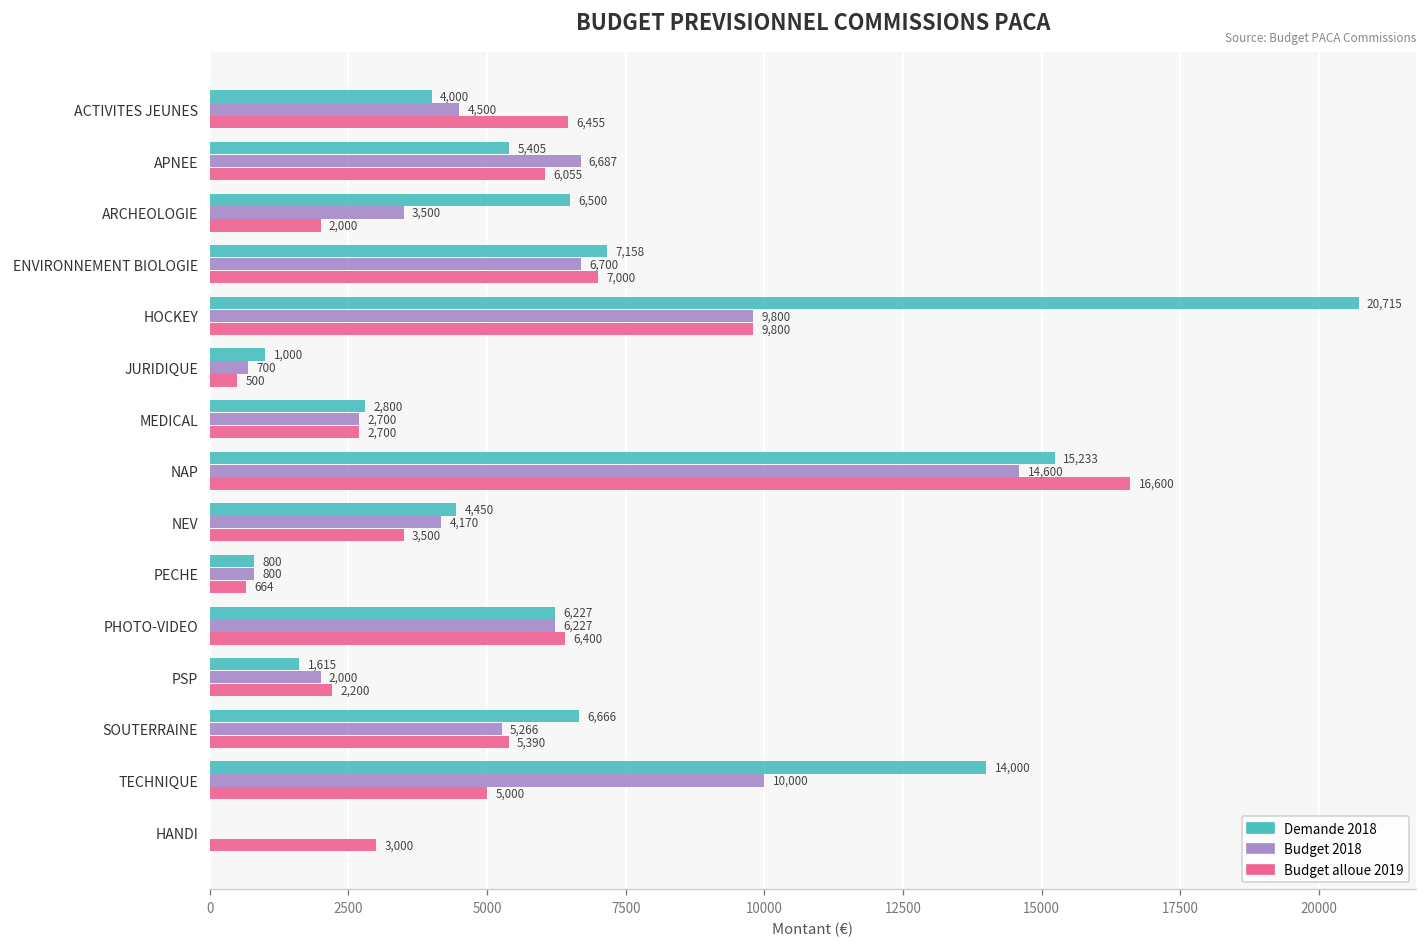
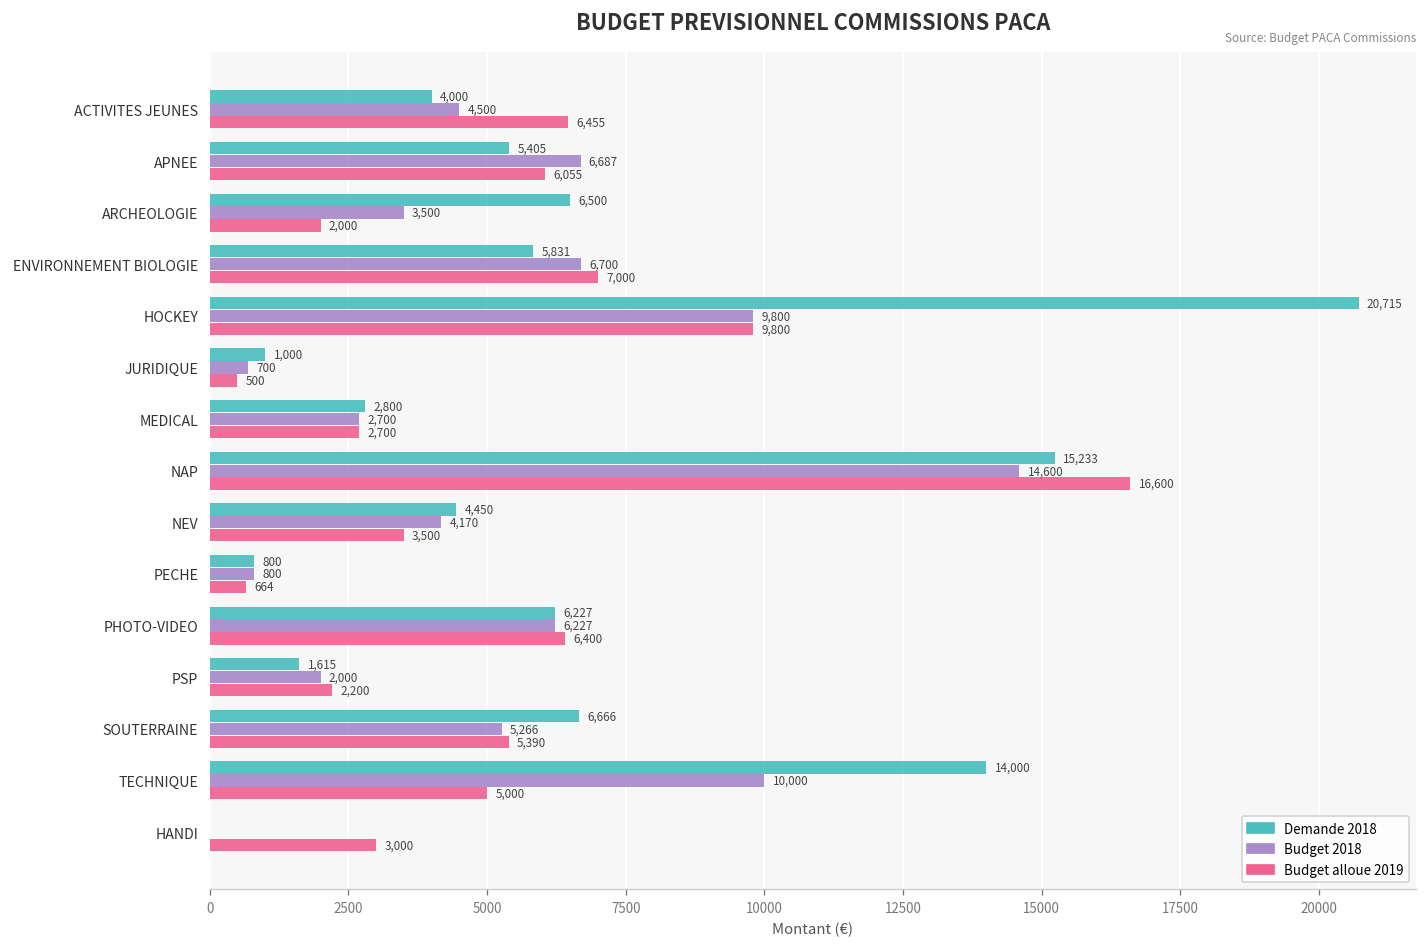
  {
    "Demande 2018": {
      "ACTIVITES JEUNES": "4,000",
      "APNEE": "5,405",
      "ARCHEOLOGIE": "6,500",
-     "ENVIRONNEMENT BIOLOGIE": "7,158",
+     "ENVIRONNEMENT BIOLOGIE": "5,831",
      "HOCKEY": "20,715",
      "JURIDIQUE": "1,000",
      "MEDICAL": "2,800",
      "NAP": "15,233",
      "NEV": "4,450",
      "PECHE": "800",
      "PHOTO-VIDEO": "6,227",
      "PSP": "1,615",
      "SOUTERRAINE": "6,666",
      "TECHNIQUE": "14,000"
    },
    "Budget 2018": {
      "ACTIVITES JEUNES": "4,500",
      "APNEE": "6,687",
      "ARCHEOLOGIE": "3,500",
      "ENVIRONNEMENT BIOLOGIE": "6,700",
      "HOCKEY": "9,800",
      "JURIDIQUE": "700",
      "MEDICAL": "2,700",
      "NAP": "14,600",
      "NEV": "4,170",
      "PECHE": "800",
      "PHOTO-VIDEO": "6,227",
      "PSP": "2,000",
      "SOUTERRAINE": "5,266",
      "TECHNIQUE": "10,000"
    },
    "Budget alloue 2019": {
      "ACTIVITES JEUNES": "6,455",
      "APNEE": "6,055",
      "ARCHEOLOGIE": "2,000",
      "ENVIRONNEMENT BIOLOGIE": "7,000",
      "HOCKEY": "9,800",
      "JURIDIQUE": "500",
      "MEDICAL": "2,700",
      "NAP": "16,600",
      "NEV": "3,500",
      "PECHE": "664",
      "PHOTO-VIDEO": "6,400",
      "PSP": "2,200",
      "SOUTERRAINE": "5,390",
      "TECHNIQUE": "5,000",
      "HANDI": "3,000"
    }
  }
